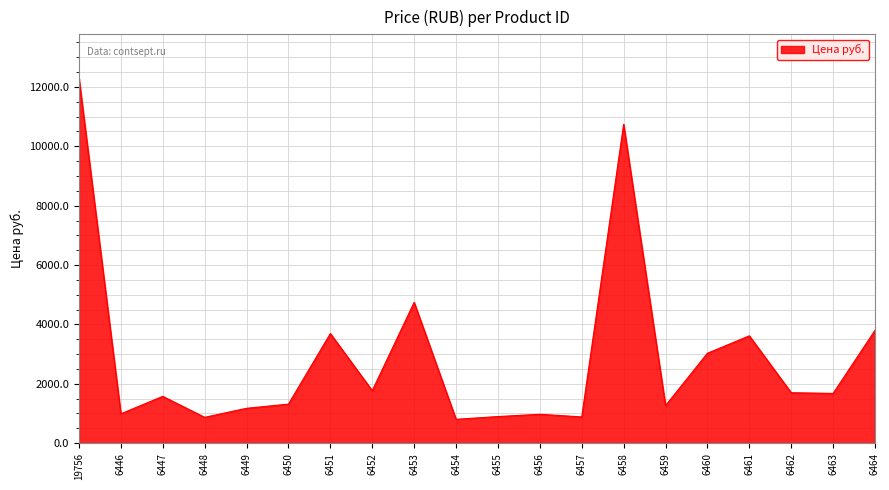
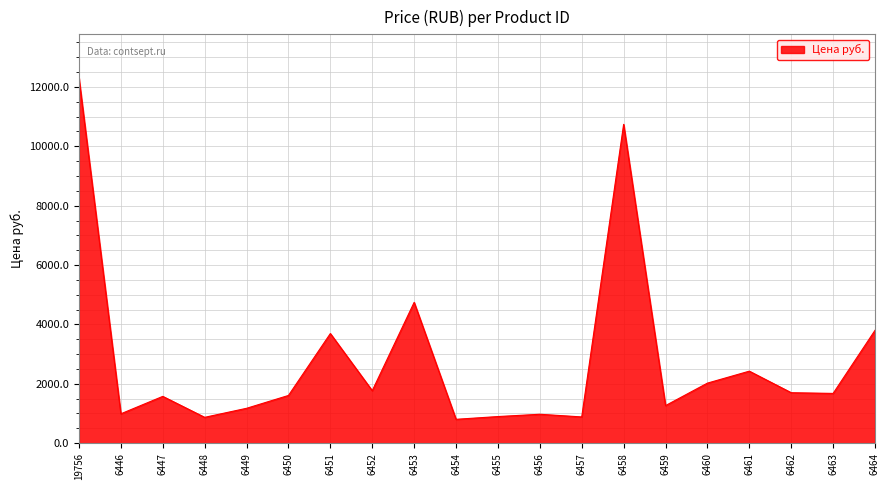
  {
    "19756": 12300,
    "6446": 1000,
    "6447": 1600,
    "6448": 900,
    "6449": 1200,
-   "6450": 1300,
+   "6450": 1600,
    "6451": 3700,
    "6452": 1800,
    "6453": 4700,
    "6454": 800,
    "6455": 900,
    "6456": 1000,
    "6457": 900,
    "6458": 10700,
    "6459": 1300,
-   "6460": 3000,
-   "6461": 3600,
+   "6460": 2000,
+   "6461": 2400,
    "6462": 1700,
    "6463": 1700,
    "6464": 3800
  }
